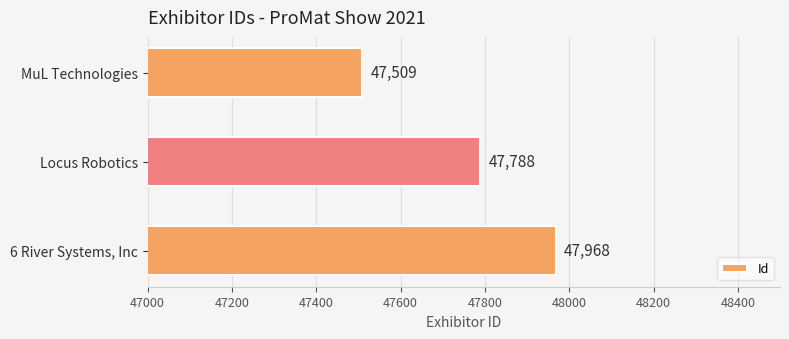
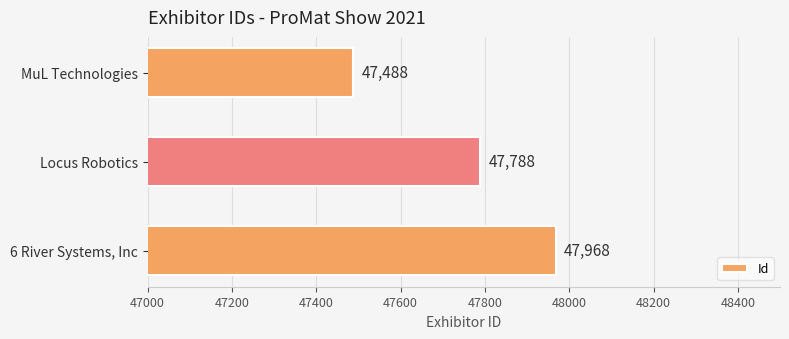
  {
-   "MuL Technologies": "47,509",
+   "MuL Technologies": "47,488",
    "Locus Robotics": "47,788",
    "6 River Systems, Inc": "47,968"
  }
